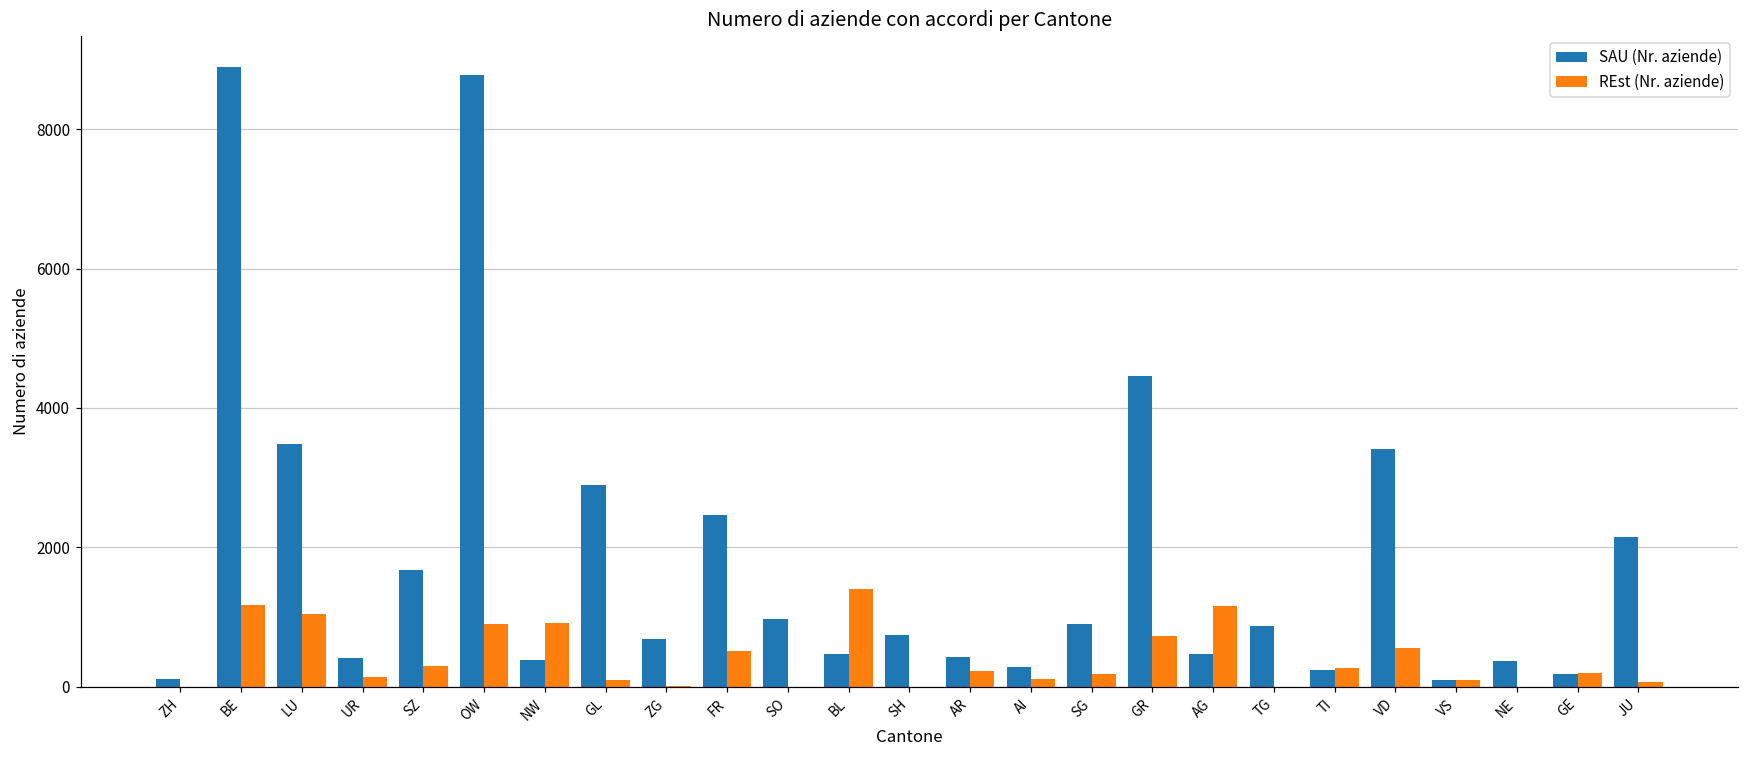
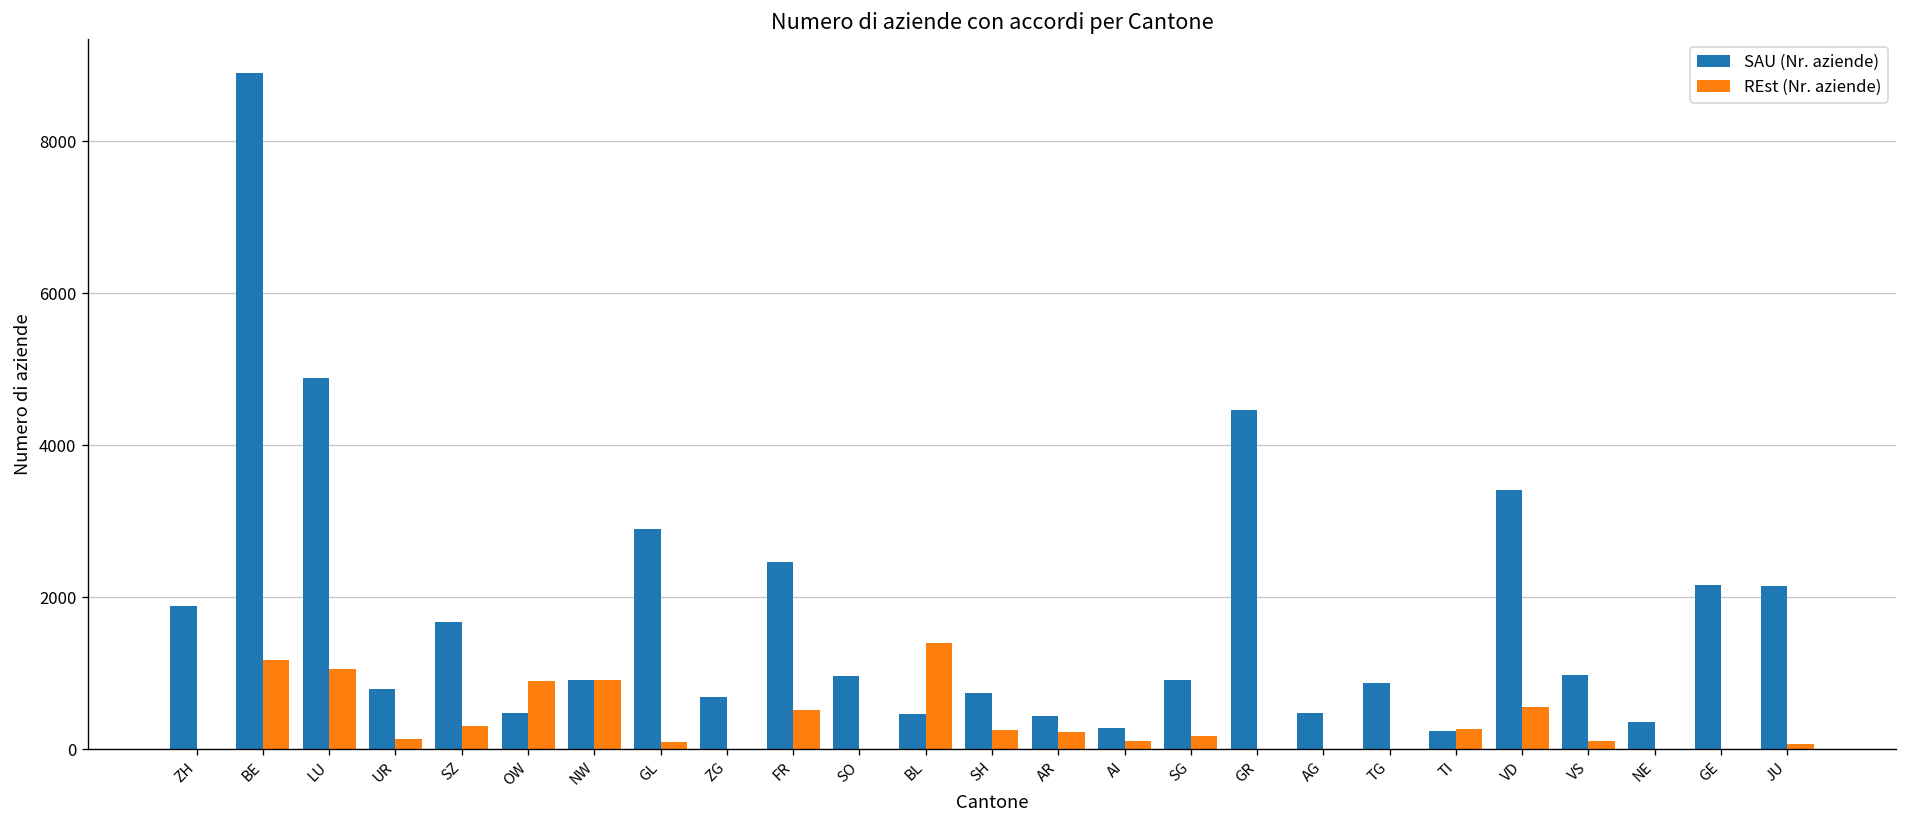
  {
    "SAU (Nr. aziende)": {
-     "ZH": 100,
+     "ZH": 1900,
      "BE": 8900,
-     "LU": 3500,
-     "UR": 400,
+     "LU": 4900,
+     "UR": 800,
      "SZ": 1700,
-     "OW": 8800,
-     "NW": 400,
+     "OW": 500,
+     "NW": 900,
      "GL": 2900,
      "ZG": 700,
      "FR": 2500,
      "SO": 1000,
      "BL": 500,
      "SH": 700,
      "AR": 400,
      "AI": 300,
      "SG": 900,
      "GR": 4500,
      "AG": 500,
      "TG": 900,
      "TI": 200,
      "VD": 3400,
-     "VS": 100,
+     "VS": 1000,
      "NE": 400,
-     "GE": 200,
+     "GE": 2200,
      "JU": 2200
    },
    "REst (Nr. aziende)": {
      "ZH": 0,
      "BE": 1200,
      "LU": 1000,
      "UR": 100,
      "SZ": 300,
      "OW": 900,
      "NW": 900,
      "GL": 100,
      "FR": 500,
      "SO": 0,
      "BL": 1400,
-     "SH": 0,
+     "SH": 300,
      "AR": 200,
      "AI": 100,
      "SG": 200,
-     "GR": 700,
-     "AG": 1200,
+     "GR": 0,
+     "AG": 0,
      "TG": 0,
      "TI": 300,
      "VD": 600,
      "VS": 100,
      "NE": 0,
-     "GE": 200,
+     "GE": 0,
      "JU": 100
    }
  }
